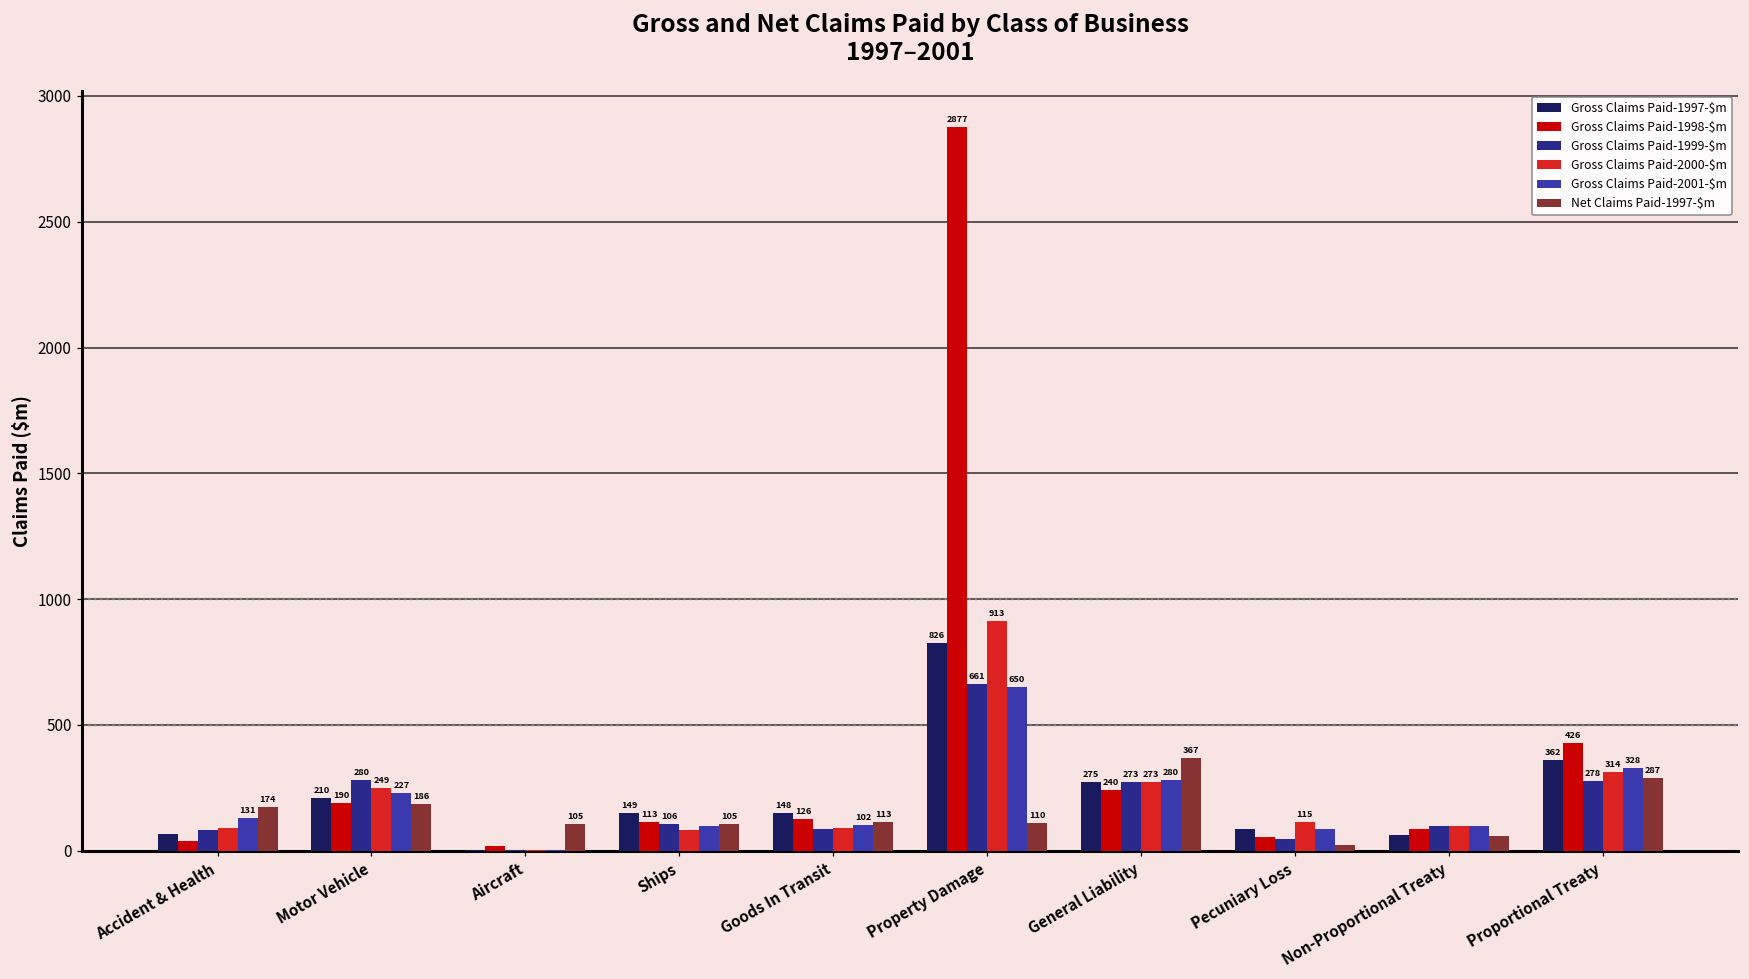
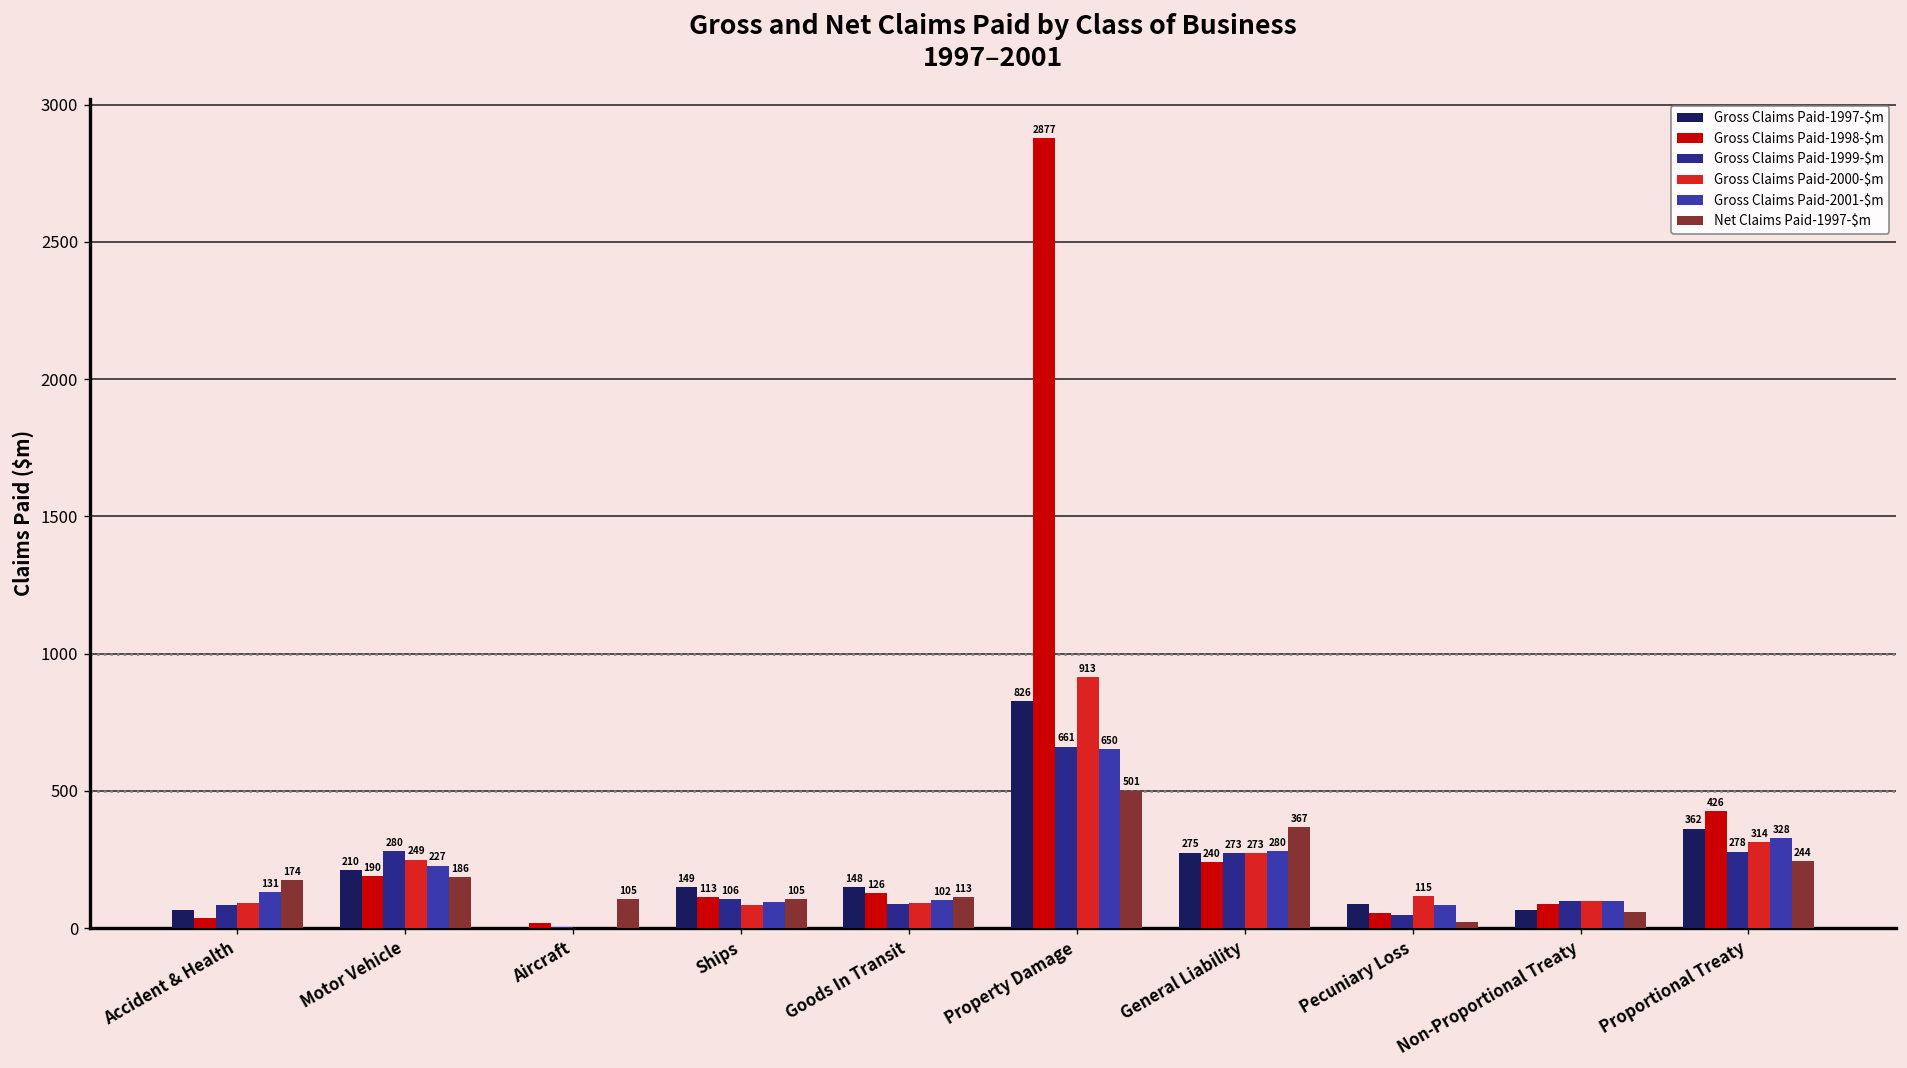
  {
    "Net Claims Paid-1997-$m": {
      "Accident & Health": 174,
      "Motor Vehicle": 186,
      "Aircraft": 105,
      "Ships": 105,
      "Goods In Transit": 113,
-     "Property Damage": 110,
+     "Property Damage": 501,
      "General Liability": 367,
-     "Proportional Treaty": 287
+     "Proportional Treaty": 244
    }
  }
